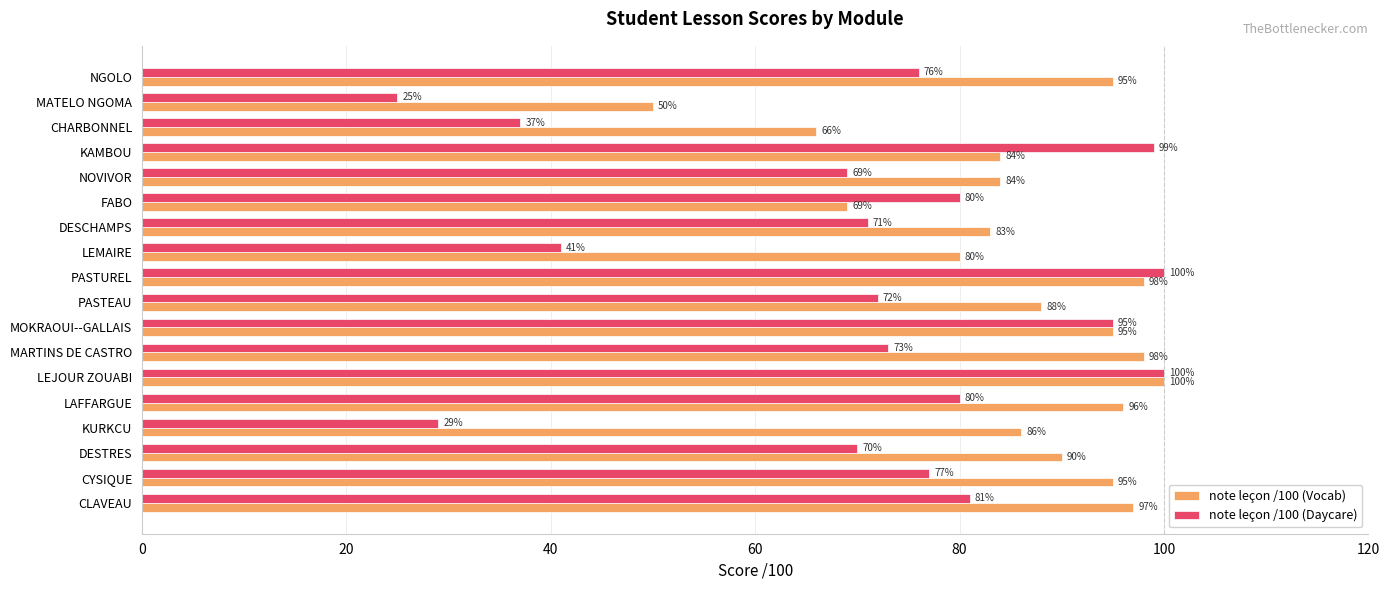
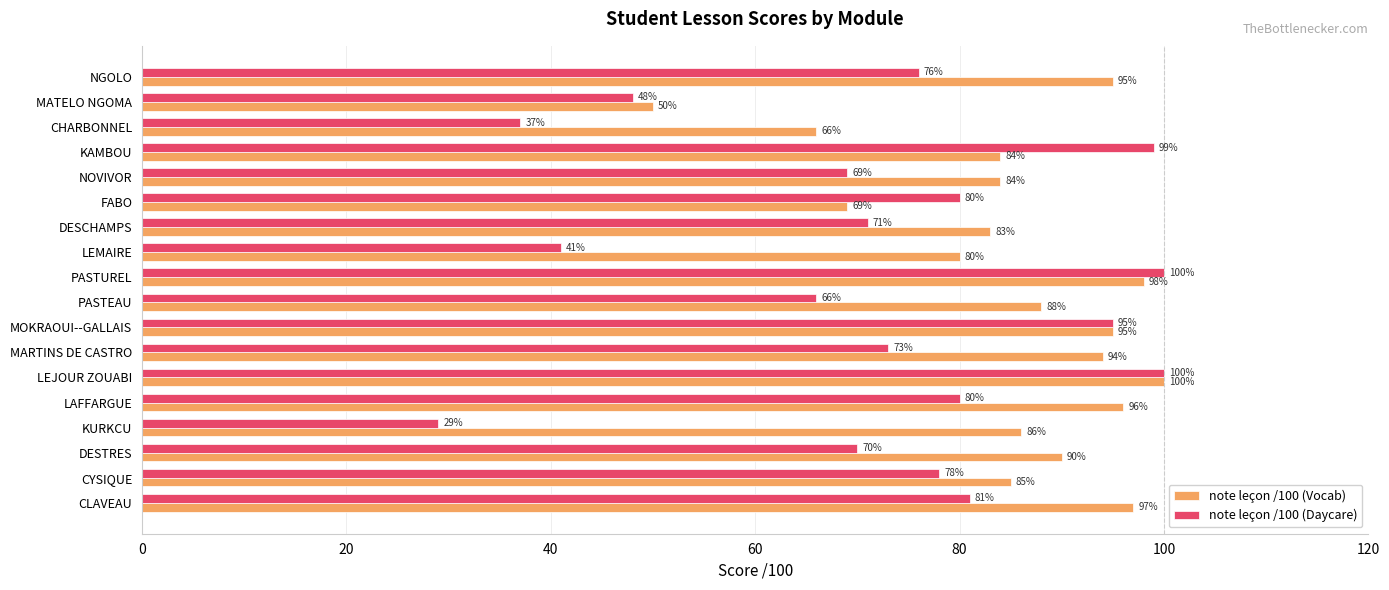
  {
    "note leçon /100 (Vocab)": {
      "NGOLO": "95%",
      "MATELO NGOMA": "50%",
      "CHARBONNEL": "66%",
      "KAMBOU": "84%",
      "NOVIVOR": "84%",
      "FABO": "69%",
      "DESCHAMPS": "83%",
      "LEMAIRE": "80%",
      "PASTUREL": "98%",
      "PASTEAU": "88%",
      "MOKRAOUI--GALLAIS": "95%",
-     "MARTINS DE CASTRO": "98%",
+     "MARTINS DE CASTRO": "94%",
      "LEJOUR ZOUABI": "100%",
      "LAFFARGUE": "96%",
      "KURKCU": "86%",
      "DESTRES": "90%",
-     "CYSIQUE": "95%",
+     "CYSIQUE": "85%",
      "CLAVEAU": "97%"
    },
    "note leçon /100 (Daycare)": {
      "NGOLO": "76%",
-     "MATELO NGOMA": "25%",
+     "MATELO NGOMA": "48%",
      "CHARBONNEL": "37%",
      "KAMBOU": "99%",
      "NOVIVOR": "69%",
      "FABO": "80%",
      "DESCHAMPS": "71%",
      "LEMAIRE": "41%",
      "PASTUREL": "100%",
-     "PASTEAU": "72%",
+     "PASTEAU": "66%",
      "MOKRAOUI--GALLAIS": "95%",
      "MARTINS DE CASTRO": "73%",
      "LEJOUR ZOUABI": "100%",
      "LAFFARGUE": "80%",
      "KURKCU": "29%",
      "DESTRES": "70%",
-     "CYSIQUE": "77%",
+     "CYSIQUE": "78%",
      "CLAVEAU": "81%"
    }
  }
